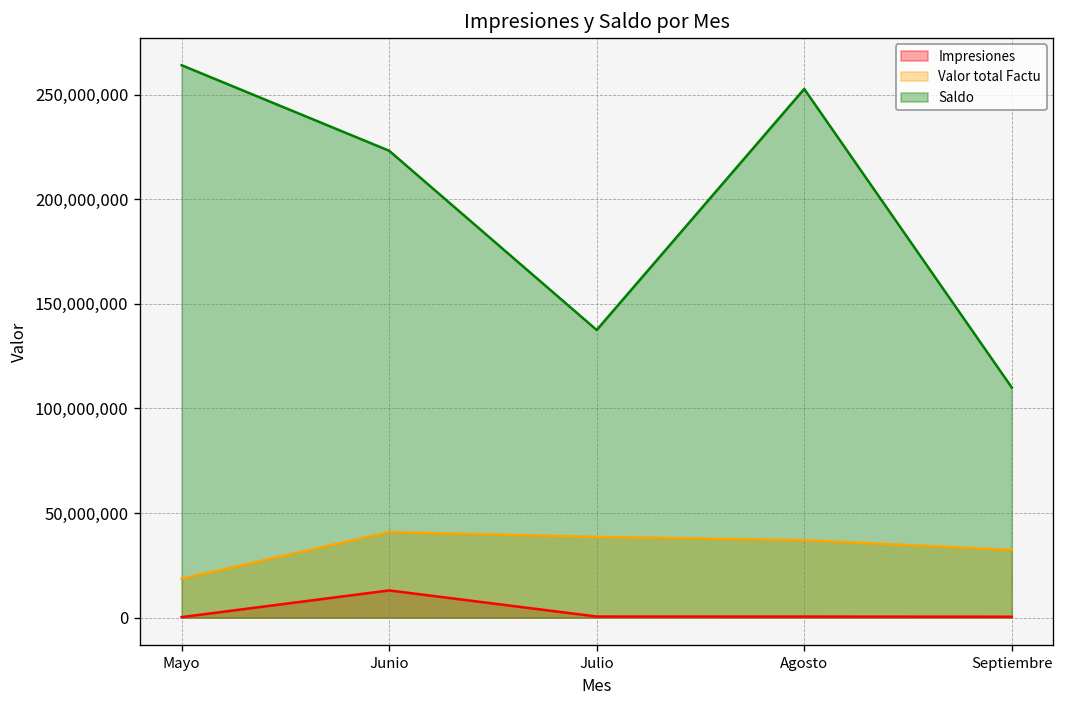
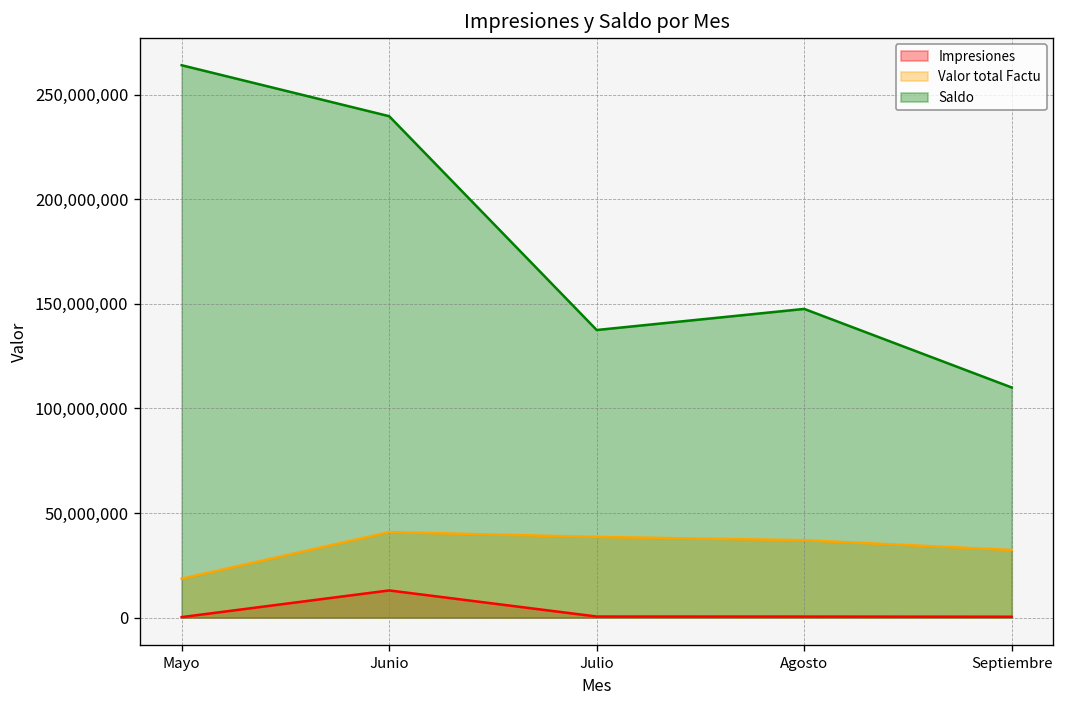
  {
    "Impresiones": {
      "Mayo": "0",
      "Junio": "13,000,000",
      "Julio": "1,000,000",
      "Agosto": "1,000,000",
      "Septiembre": "0"
    },
    "Valor total Factu": {
      "Mayo": "19,000,000",
      "Junio": "41,000,000",
      "Julio": "39,000,000",
      "Agosto": "37,000,000",
      "Septiembre": "32,000,000"
    },
    "Saldo": {
      "Mayo": "264,000,000",
-     "Junio": "223,000,000",
+     "Junio": "240,000,000",
      "Julio": "138,000,000",
-     "Agosto": "253,000,000",
+     "Agosto": "148,000,000",
      "Septiembre": "110,000,000"
    }
  }
